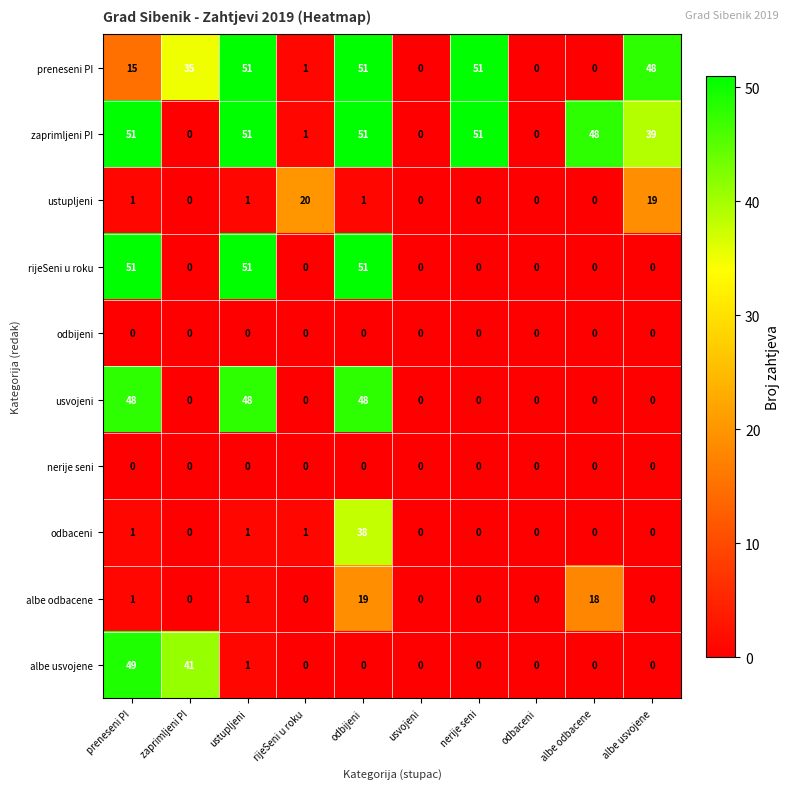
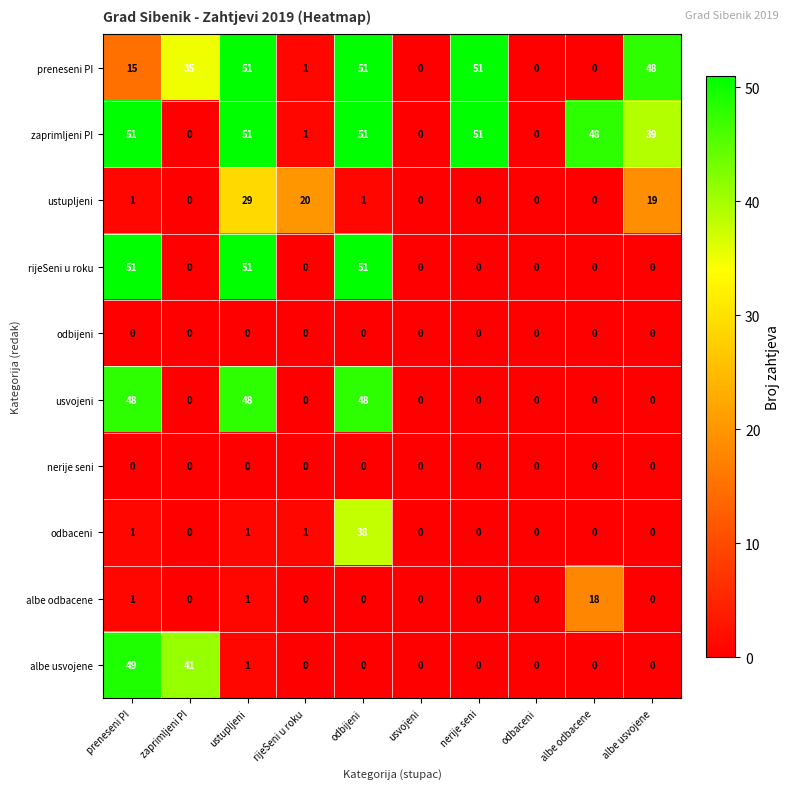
  {
    "preneseni PI": {
      "preneseni PI": 15,
      "zaprimljeni PI": 35,
      "ustupljeni": 51,
      "rijeSeni u roku": 1,
      "odbijeni": 51,
      "usvojeni": 0,
      "nerije seni": 51,
      "odbaceni": 0,
      "albe odbacene": 0,
      "albe usvojene": 48
    },
    "zaprimljeni PI": {
      "preneseni PI": 51,
      "zaprimljeni PI": 0,
      "ustupljeni": 51,
      "rijeSeni u roku": 1,
      "odbijeni": 51,
      "usvojeni": 0,
      "nerije seni": 51,
      "odbaceni": 0,
      "albe odbacene": 48,
      "albe usvojene": 39
    },
    "ustupljeni": {
      "preneseni PI": 1,
      "zaprimljeni PI": 0,
-     "ustupljeni": 1,
+     "ustupljeni": 29,
      "rijeSeni u roku": 20,
      "odbijeni": 1,
      "usvojeni": 0,
      "nerije seni": 0,
      "odbaceni": 0,
      "albe odbacene": 0,
      "albe usvojene": 19
    },
    "rijeSeni u roku": {
      "preneseni PI": 51,
      "zaprimljeni PI": 0,
      "ustupljeni": 51,
      "rijeSeni u roku": 0,
      "odbijeni": 51,
      "usvojeni": 0,
      "nerije seni": 0,
      "odbaceni": 0,
      "albe odbacene": 0,
      "albe usvojene": 0
    },
    "odbijeni": {
      "preneseni PI": 0,
      "zaprimljeni PI": 0,
      "ustupljeni": 0,
      "rijeSeni u roku": 0,
      "odbijeni": 0,
      "usvojeni": 0,
      "nerije seni": 0,
      "odbaceni": 0,
      "albe odbacene": 0,
      "albe usvojene": 0
    },
    "usvojeni": {
      "preneseni PI": 48,
      "zaprimljeni PI": 0,
      "ustupljeni": 48,
      "rijeSeni u roku": 0,
      "odbijeni": 48,
      "usvojeni": 0,
      "nerije seni": 0,
      "odbaceni": 0,
      "albe odbacene": 0,
      "albe usvojene": 0
    },
    "nerije seni": {
      "preneseni PI": 0,
      "zaprimljeni PI": 0,
      "ustupljeni": 0,
      "rijeSeni u roku": 0,
      "odbijeni": 0,
      "usvojeni": 0,
      "nerije seni": 0,
      "odbaceni": 0,
      "albe odbacene": 0,
      "albe usvojene": 0
    },
    "odbaceni": {
      "preneseni PI": 1,
      "zaprimljeni PI": 0,
      "ustupljeni": 1,
      "rijeSeni u roku": 1,
      "odbijeni": 38,
      "usvojeni": 0,
      "nerije seni": 0,
      "odbaceni": 0,
      "albe odbacene": 0,
      "albe usvojene": 0
    },
    "albe odbacene": {
      "preneseni PI": 1,
      "zaprimljeni PI": 0,
      "ustupljeni": 1,
      "rijeSeni u roku": 0,
-     "odbijeni": 19,
+     "odbijeni": 0,
      "usvojeni": 0,
      "nerije seni": 0,
      "odbaceni": 0,
      "albe odbacene": 18,
      "albe usvojene": 0
    },
    "albe usvojene": {
      "preneseni PI": 49,
      "zaprimljeni PI": 41,
      "ustupljeni": 1,
      "rijeSeni u roku": 0,
      "odbijeni": 0,
      "usvojeni": 0,
      "nerije seni": 0,
      "odbaceni": 0,
      "albe odbacene": 0,
      "albe usvojene": 0
    }
  }
